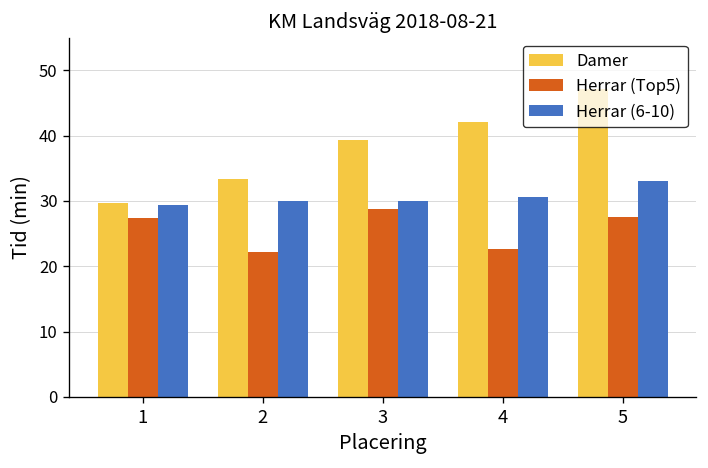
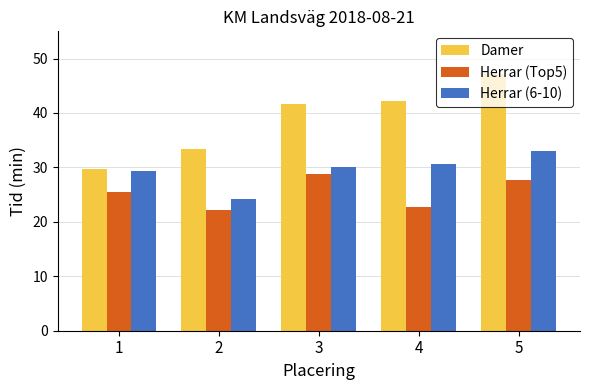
  {
    "Damer": {
      "1": 30,
      "2": 33,
-     "3": 39,
+     "3": 42,
      "4": 42
    },
    "Herrar (Top5)": {
-     "1": 27,
+     "1": 25,
      "2": 22,
      "3": 29,
      "4": 23,
      "5": 28
    },
    "Herrar (6-10)": {
      "1": 29,
-     "2": 30,
+     "2": 24,
      "3": 30,
      "4": 31,
      "5": 33
    }
  }
